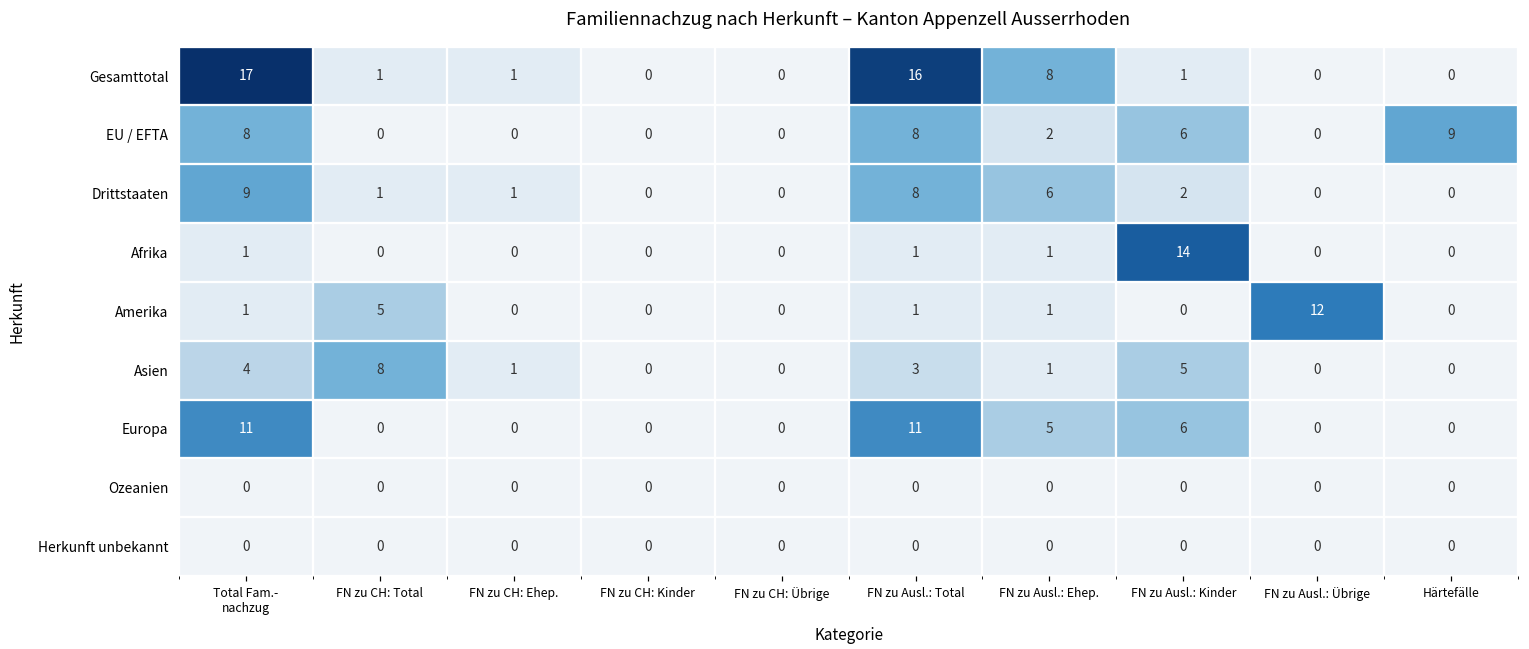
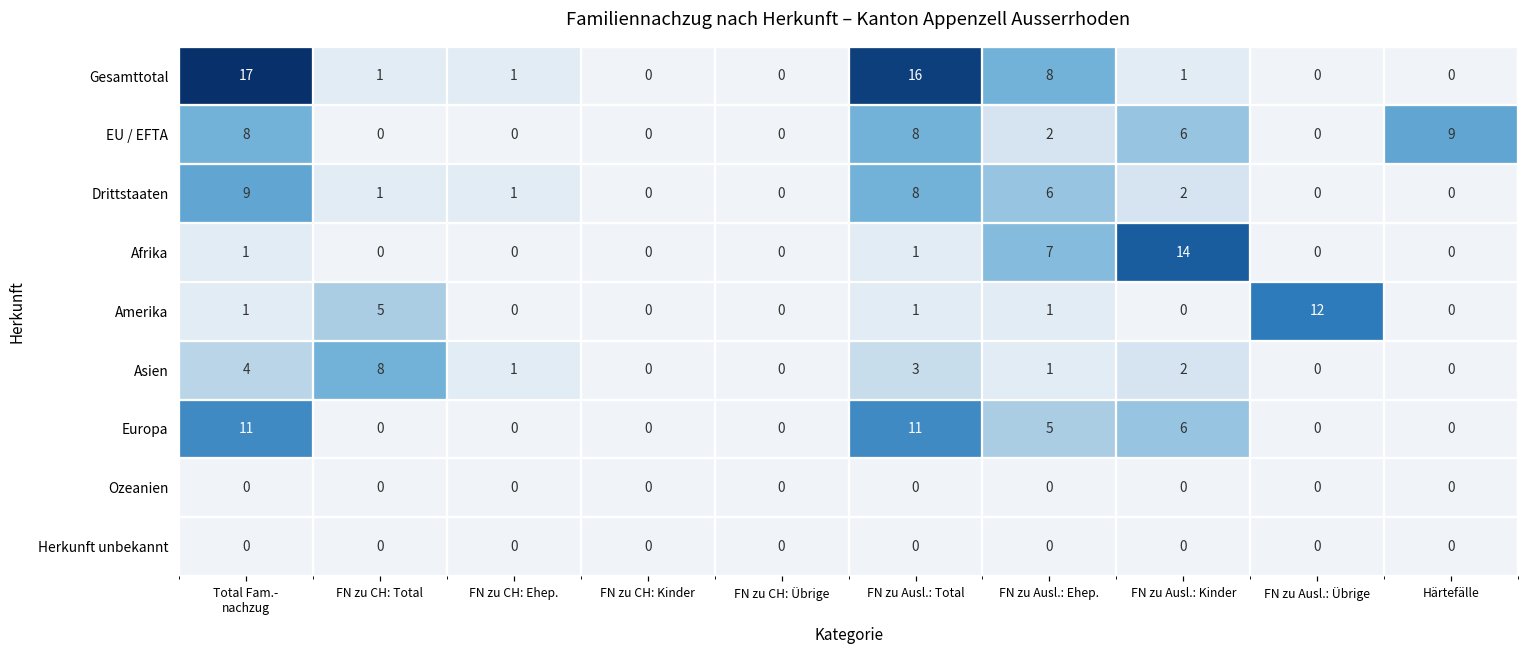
  {
    "Gesamttotal": {
      "Total Fam.- nachzug": 17,
      "FN zu CH: Total": 1,
      "FN zu CH: Ehep.": 1,
      "FN zu CH: Kinder": 0,
      "FN zu CH: Übrige": 0,
      "FN zu Ausl.: Total": 16,
      "FN zu Ausl.: Ehep.": 8,
      "FN zu Ausl.: Kinder": 1,
      "FN zu Ausl.: Übrige": 0,
      "Härtefälle": 0
    },
    "EU / EFTA": {
      "Total Fam.- nachzug": 8,
      "FN zu CH: Total": 0,
      "FN zu CH: Ehep.": 0,
      "FN zu CH: Kinder": 0,
      "FN zu CH: Übrige": 0,
      "FN zu Ausl.: Total": 8,
      "FN zu Ausl.: Ehep.": 2,
      "FN zu Ausl.: Kinder": 6,
      "FN zu Ausl.: Übrige": 0,
      "Härtefälle": 9
    },
    "Drittstaaten": {
      "Total Fam.- nachzug": 9,
      "FN zu CH: Total": 1,
      "FN zu CH: Ehep.": 1,
      "FN zu CH: Kinder": 0,
      "FN zu CH: Übrige": 0,
      "FN zu Ausl.: Total": 8,
      "FN zu Ausl.: Ehep.": 6,
      "FN zu Ausl.: Kinder": 2,
      "FN zu Ausl.: Übrige": 0,
      "Härtefälle": 0
    },
    "Afrika": {
      "Total Fam.- nachzug": 1,
      "FN zu CH: Total": 0,
      "FN zu CH: Ehep.": 0,
      "FN zu CH: Kinder": 0,
      "FN zu CH: Übrige": 0,
      "FN zu Ausl.: Total": 1,
-     "FN zu Ausl.: Ehep.": 1,
+     "FN zu Ausl.: Ehep.": 7,
      "FN zu Ausl.: Kinder": 14,
      "FN zu Ausl.: Übrige": 0,
      "Härtefälle": 0
    },
    "Amerika": {
      "Total Fam.- nachzug": 1,
      "FN zu CH: Total": 5,
      "FN zu CH: Ehep.": 0,
      "FN zu CH: Kinder": 0,
      "FN zu CH: Übrige": 0,
      "FN zu Ausl.: Total": 1,
      "FN zu Ausl.: Ehep.": 1,
      "FN zu Ausl.: Kinder": 0,
      "FN zu Ausl.: Übrige": 12,
      "Härtefälle": 0
    },
    "Asien": {
      "Total Fam.- nachzug": 4,
      "FN zu CH: Total": 8,
      "FN zu CH: Ehep.": 1,
      "FN zu CH: Kinder": 0,
      "FN zu CH: Übrige": 0,
      "FN zu Ausl.: Total": 3,
      "FN zu Ausl.: Ehep.": 1,
-     "FN zu Ausl.: Kinder": 5,
+     "FN zu Ausl.: Kinder": 2,
      "FN zu Ausl.: Übrige": 0,
      "Härtefälle": 0
    },
    "Europa": {
      "Total Fam.- nachzug": 11,
      "FN zu CH: Total": 0,
      "FN zu CH: Ehep.": 0,
      "FN zu CH: Kinder": 0,
      "FN zu CH: Übrige": 0,
      "FN zu Ausl.: Total": 11,
      "FN zu Ausl.: Ehep.": 5,
      "FN zu Ausl.: Kinder": 6,
      "FN zu Ausl.: Übrige": 0,
      "Härtefälle": 0
    },
    "Ozeanien": {
      "Total Fam.- nachzug": 0,
      "FN zu CH: Total": 0,
      "FN zu CH: Ehep.": 0,
      "FN zu CH: Kinder": 0,
      "FN zu CH: Übrige": 0,
      "FN zu Ausl.: Total": 0,
      "FN zu Ausl.: Ehep.": 0,
      "FN zu Ausl.: Kinder": 0,
      "FN zu Ausl.: Übrige": 0,
      "Härtefälle": 0
    },
    "Herkunft unbekannt": {
      "Total Fam.- nachzug": 0,
      "FN zu CH: Total": 0,
      "FN zu CH: Ehep.": 0,
      "FN zu CH: Kinder": 0,
      "FN zu CH: Übrige": 0,
      "FN zu Ausl.: Total": 0,
      "FN zu Ausl.: Ehep.": 0,
      "FN zu Ausl.: Kinder": 0,
      "FN zu Ausl.: Übrige": 0,
      "Härtefälle": 0
    }
  }
